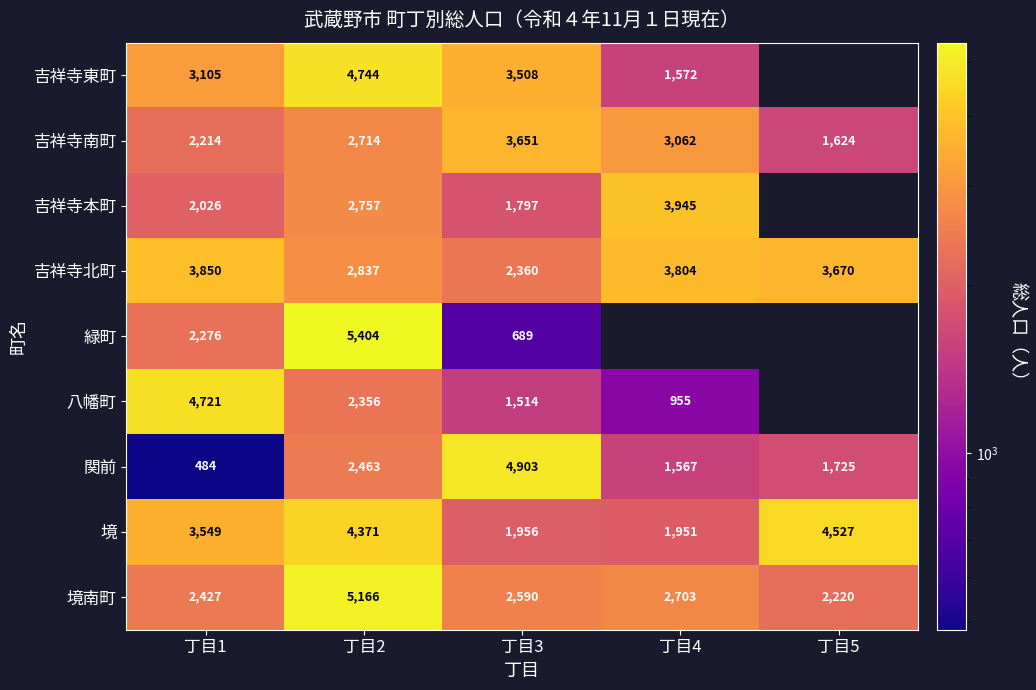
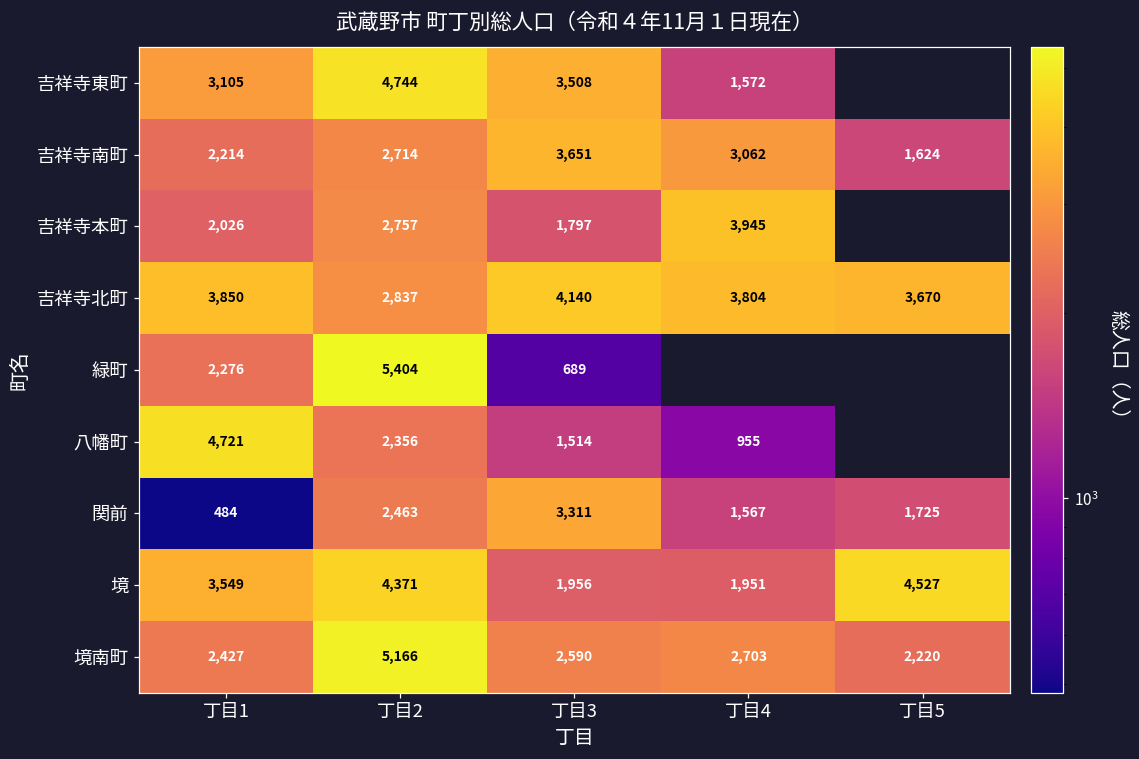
  {
    "吉祥寺東町": {
      "丁目1": "3,105",
      "丁目2": "4,744",
      "丁目3": "3,508",
      "丁目4": "1,572"
    },
    "吉祥寺南町": {
      "丁目1": "2,214",
      "丁目2": "2,714",
      "丁目3": "3,651",
      "丁目4": "3,062",
      "丁目5": "1,624"
    },
    "吉祥寺本町": {
      "丁目1": "2,026",
      "丁目2": "2,757",
      "丁目3": "1,797",
      "丁目4": "3,945"
    },
    "吉祥寺北町": {
      "丁目1": "3,850",
      "丁目2": "2,837",
-     "丁目3": "2,360",
+     "丁目3": "4,140",
      "丁目4": "3,804",
      "丁目5": "3,670"
    },
    "緑町": {
      "丁目1": "2,276",
      "丁目2": "5,404",
      "丁目3": "689"
    },
    "八幡町": {
      "丁目1": "4,721",
      "丁目2": "2,356",
      "丁目3": "1,514",
      "丁目4": "955"
    },
    "関前": {
      "丁目1": "484",
      "丁目2": "2,463",
-     "丁目3": "4,903",
+     "丁目3": "3,311",
      "丁目4": "1,567",
      "丁目5": "1,725"
    },
    "境": {
      "丁目1": "3,549",
      "丁目2": "4,371",
      "丁目3": "1,956",
      "丁目4": "1,951",
      "丁目5": "4,527"
    },
    "境南町": {
      "丁目1": "2,427",
      "丁目2": "5,166",
      "丁目3": "2,590",
      "丁目4": "2,703",
      "丁目5": "2,220"
    }
  }
